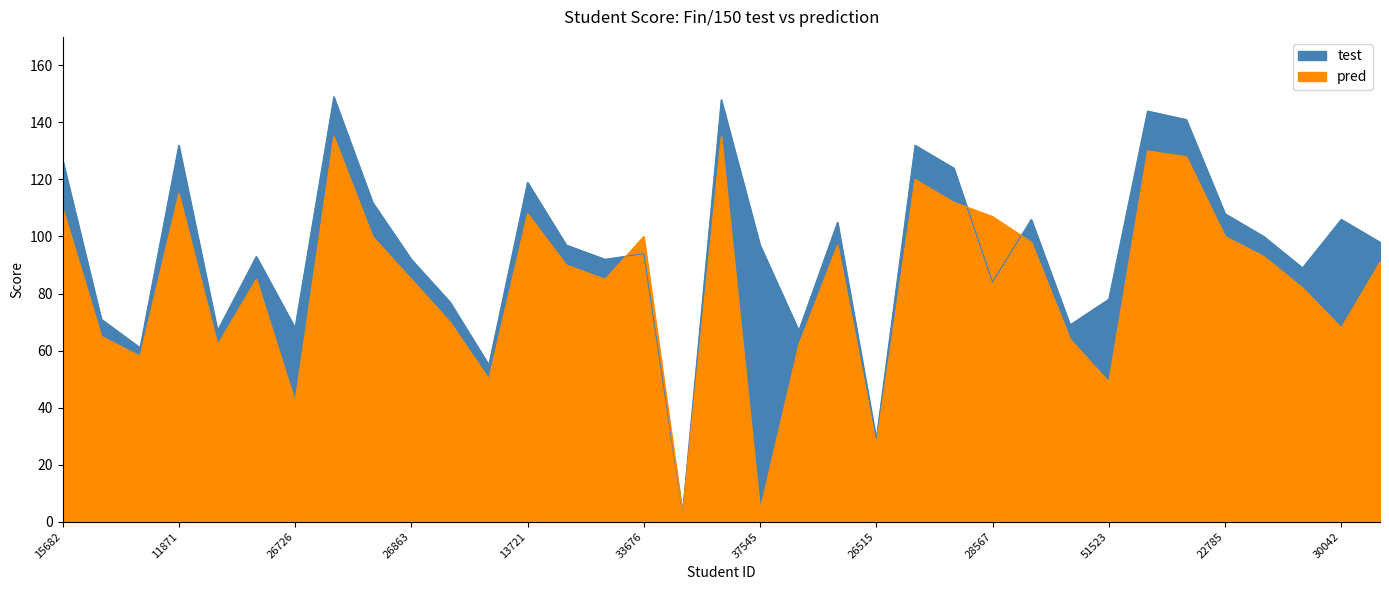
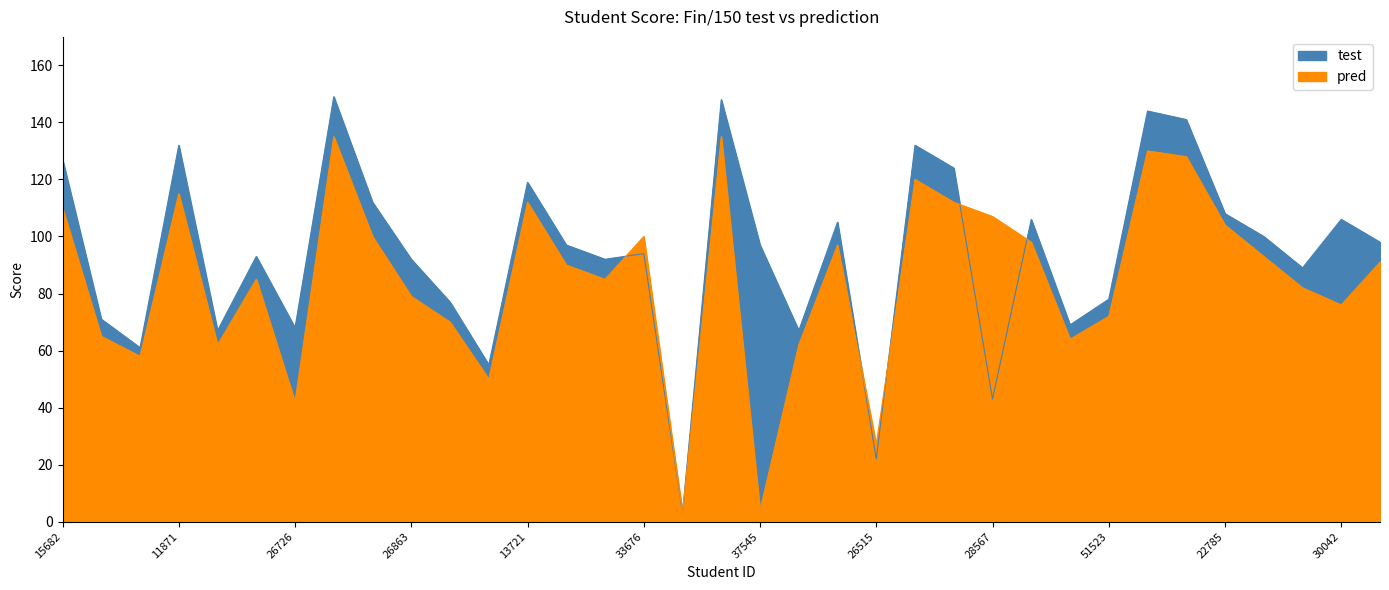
  {
    "test": {
      "15682": 127,
      "11871": 132,
      "26726": 68,
      "26863": 92,
      "13721": 119,
      "33676": 94,
      "37545": 97,
-     "26515": 29,
-     "28567": 84,
+     "26515": 22,
+     "28567": 43,
      "51523": 78,
      "22785": 108,
      "30042": 106
    },
    "pred": {
      "15682": 110,
      "11871": 115,
      "26726": 42,
-     "26863": 85,
-     "13721": 108,
+     "26863": 79,
+     "13721": 112,
      "33676": 100,
      "37545": 4,
      "26515": 27,
      "28567": 107,
-     "51523": 49,
-     "22785": 100,
-     "30042": 68
+     "51523": 72,
+     "22785": 104,
+     "30042": 76
    }
  }
